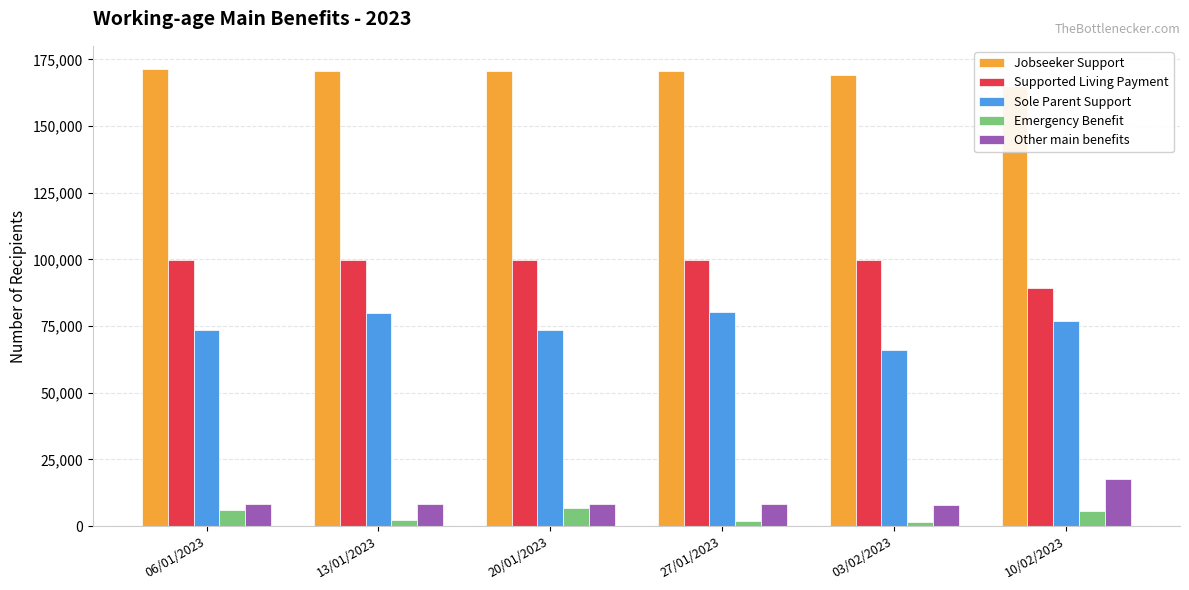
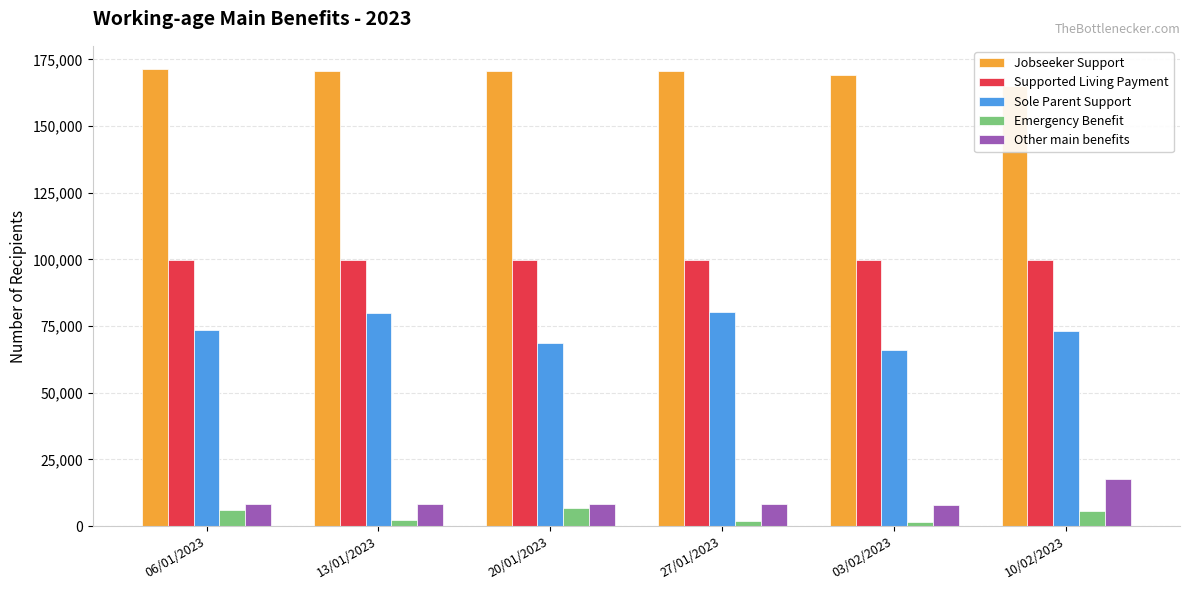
  {
    "Jobseeker Support": {
      "06/01/2023": "172,000",
      "13/01/2023": "171,000",
      "20/01/2023": "171,000",
      "27/01/2023": "171,000",
      "03/02/2023": "169,000"
    },
    "Supported Living Payment": {
      "06/01/2023": "100,000",
      "13/01/2023": "100,000",
      "20/01/2023": "100,000",
      "27/01/2023": "100,000",
      "03/02/2023": "100,000",
-     "10/02/2023": "89,000"
+     "10/02/2023": "100,000"
    },
    "Sole Parent Support": {
      "06/01/2023": "74,000",
      "13/01/2023": "80,000",
-     "20/01/2023": "73,000",
+     "20/01/2023": "69,000",
      "27/01/2023": "80,000",
      "03/02/2023": "66,000",
-     "10/02/2023": "77,000"
+     "10/02/2023": "73,000"
    },
    "Emergency Benefit": {
      "06/01/2023": "6,000",
      "13/01/2023": "2,000",
      "20/01/2023": "7,000",
      "27/01/2023": "2,000",
      "03/02/2023": "2,000",
      "10/02/2023": "6,000"
    },
    "Other main benefits": {
      "06/01/2023": "8,000",
      "13/01/2023": "8,000",
      "20/01/2023": "8,000",
      "27/01/2023": "8,000",
      "03/02/2023": "8,000",
      "10/02/2023": "18,000"
    }
  }
